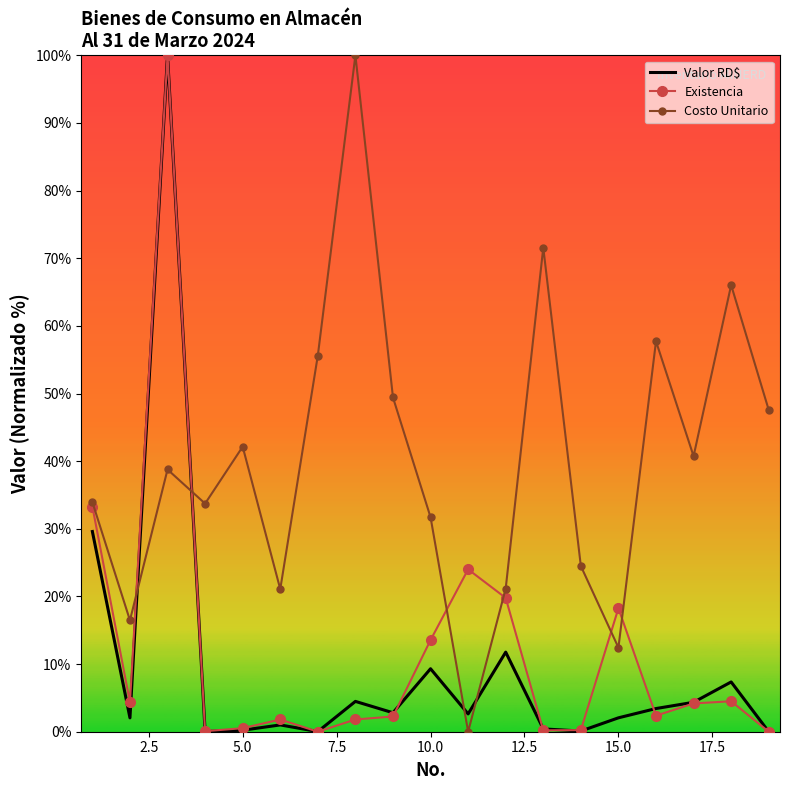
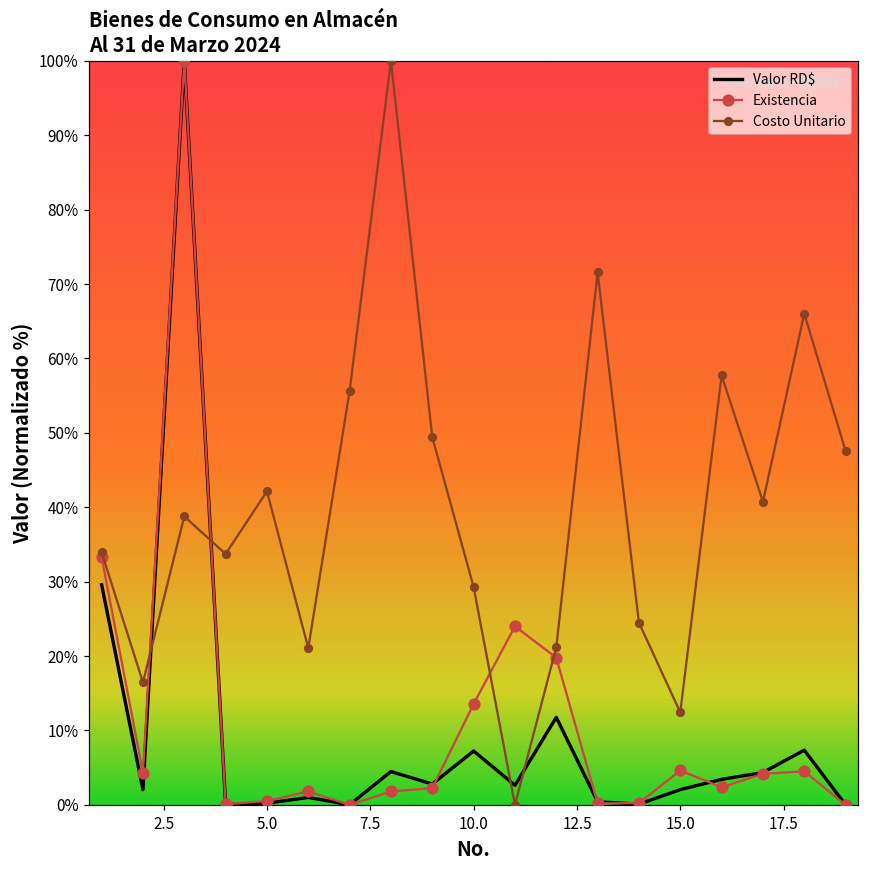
  {
    "Valor RD$": {
-     "10.0": "9%",
+     "10.0": "7%",
      "15.0": "2%"
    },
    "Existencia": {
      "10.0": "14%",
-     "15.0": "18%"
+     "15.0": "5%"
    },
    "Costo Unitario": {
      "5.0": "42%",
-     "10.0": "32%",
+     "10.0": "29%",
      "15.0": "12%"
    }
  }
